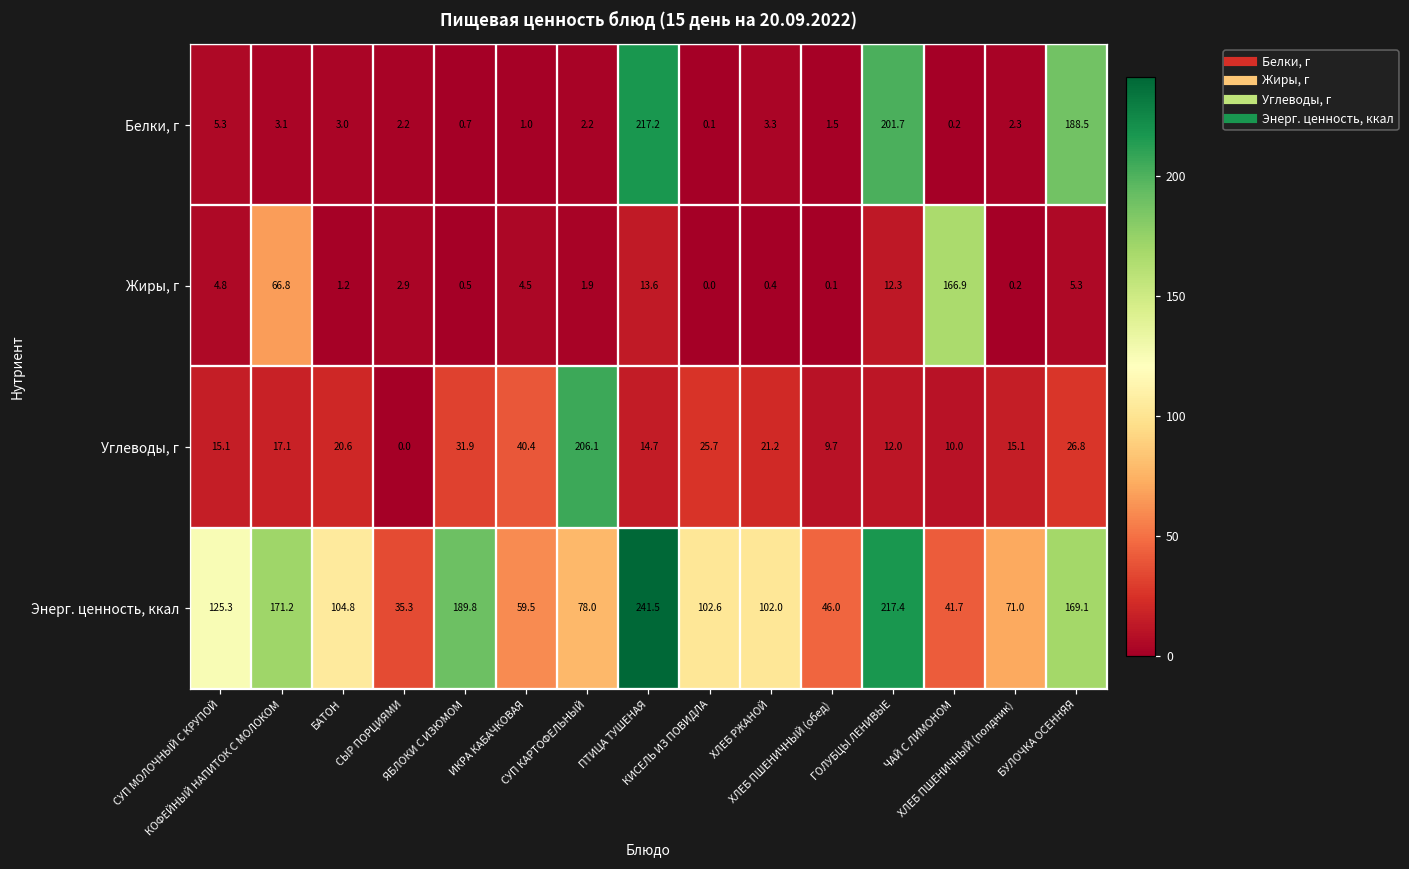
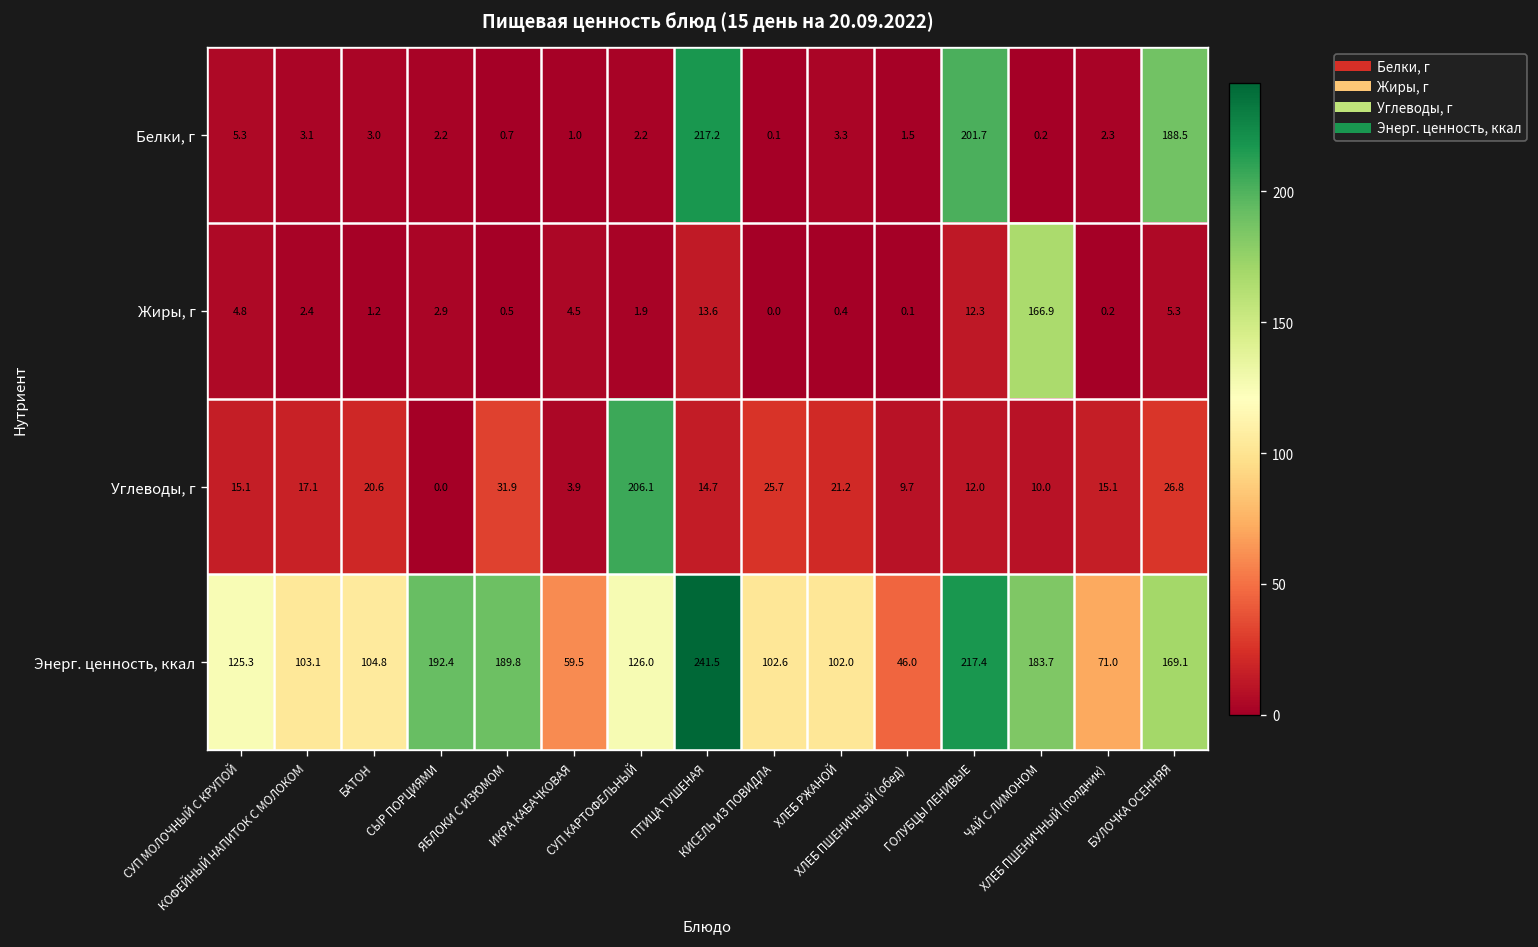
  {
    "Белки, г": {
      "СУП МОЛОЧНЫЙ С КРУПОЙ": 5.3,
      "КОФЕЙНЫЙ НАПИТОК С МОЛОКОМ": 3.1,
      "БАТОН": 3.0,
      "СЫР ПОРЦИЯМИ": 2.2,
      "ЯБЛОКИ С ИЗЮМОМ": 0.7,
      "ИКРА КАБАЧКОВАЯ": 1.0,
      "СУП КАРТОФЕЛЬНЫЙ": 2.2,
      "ПТИЦА ТУШЕНАЯ": 217.2,
      "КИСЕЛЬ ИЗ ПОВИДЛА": 0.1,
      "ХЛЕБ РЖАНОЙ": 3.3,
      "ХЛЕБ ПШЕНИЧНЫЙ (обед)": 1.5,
      "ГОЛУБЦЫ ЛЕНИВЫЕ": 201.7,
      "ЧАЙ С ЛИМОНОМ": 0.2,
      "ХЛЕБ ПШЕНИЧНЫЙ (полдник)": 2.3,
      "БУЛОЧКА ОСЕННЯЯ": 188.5
    },
    "Жиры, г": {
      "СУП МОЛОЧНЫЙ С КРУПОЙ": 4.8,
-     "КОФЕЙНЫЙ НАПИТОК С МОЛОКОМ": 66.8,
+     "КОФЕЙНЫЙ НАПИТОК С МОЛОКОМ": 2.4,
      "БАТОН": 1.2,
      "СЫР ПОРЦИЯМИ": 2.9,
      "ЯБЛОКИ С ИЗЮМОМ": 0.5,
      "ИКРА КАБАЧКОВАЯ": 4.5,
      "СУП КАРТОФЕЛЬНЫЙ": 1.9,
      "ПТИЦА ТУШЕНАЯ": 13.6,
      "КИСЕЛЬ ИЗ ПОВИДЛА": 0.0,
      "ХЛЕБ РЖАНОЙ": 0.4,
      "ХЛЕБ ПШЕНИЧНЫЙ (обед)": 0.1,
      "ГОЛУБЦЫ ЛЕНИВЫЕ": 12.3,
      "ЧАЙ С ЛИМОНОМ": 166.9,
      "ХЛЕБ ПШЕНИЧНЫЙ (полдник)": 0.2,
      "БУЛОЧКА ОСЕННЯЯ": 5.3
    },
    "Углеводы, г": {
      "СУП МОЛОЧНЫЙ С КРУПОЙ": 15.1,
      "КОФЕЙНЫЙ НАПИТОК С МОЛОКОМ": 17.1,
      "БАТОН": 20.6,
      "СЫР ПОРЦИЯМИ": 0.0,
      "ЯБЛОКИ С ИЗЮМОМ": 31.9,
-     "ИКРА КАБАЧКОВАЯ": 40.4,
+     "ИКРА КАБАЧКОВАЯ": 3.9,
      "СУП КАРТОФЕЛЬНЫЙ": 206.1,
      "ПТИЦА ТУШЕНАЯ": 14.7,
      "КИСЕЛЬ ИЗ ПОВИДЛА": 25.7,
      "ХЛЕБ РЖАНОЙ": 21.2,
      "ХЛЕБ ПШЕНИЧНЫЙ (обед)": 9.7,
      "ГОЛУБЦЫ ЛЕНИВЫЕ": 12.0,
      "ЧАЙ С ЛИМОНОМ": 10.0,
      "ХЛЕБ ПШЕНИЧНЫЙ (полдник)": 15.1,
      "БУЛОЧКА ОСЕННЯЯ": 26.8
    },
    "Энерг. ценность, ккал": {
      "СУП МОЛОЧНЫЙ С КРУПОЙ": 125.3,
-     "КОФЕЙНЫЙ НАПИТОК С МОЛОКОМ": 171.2,
+     "КОФЕЙНЫЙ НАПИТОК С МОЛОКОМ": 103.1,
      "БАТОН": 104.8,
-     "СЫР ПОРЦИЯМИ": 35.3,
+     "СЫР ПОРЦИЯМИ": 192.4,
      "ЯБЛОКИ С ИЗЮМОМ": 189.8,
      "ИКРА КАБАЧКОВАЯ": 59.5,
-     "СУП КАРТОФЕЛЬНЫЙ": 78.0,
+     "СУП КАРТОФЕЛЬНЫЙ": 126.0,
      "ПТИЦА ТУШЕНАЯ": 241.5,
      "КИСЕЛЬ ИЗ ПОВИДЛА": 102.6,
      "ХЛЕБ РЖАНОЙ": 102.0,
      "ХЛЕБ ПШЕНИЧНЫЙ (обед)": 46.0,
      "ГОЛУБЦЫ ЛЕНИВЫЕ": 217.4,
-     "ЧАЙ С ЛИМОНОМ": 41.7,
+     "ЧАЙ С ЛИМОНОМ": 183.7,
      "ХЛЕБ ПШЕНИЧНЫЙ (полдник)": 71.0,
      "БУЛОЧКА ОСЕННЯЯ": 169.1
    }
  }
